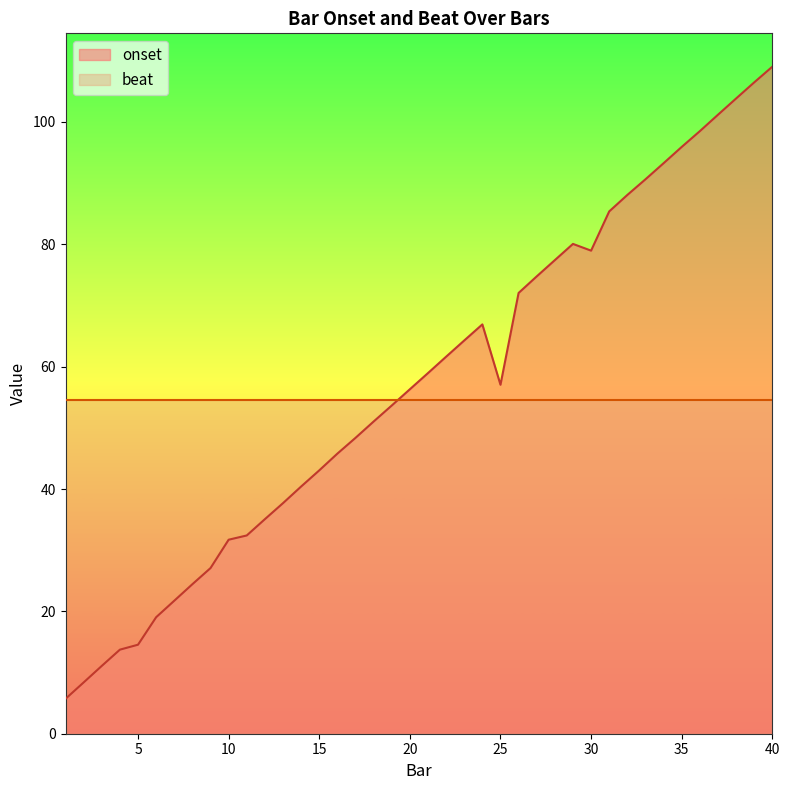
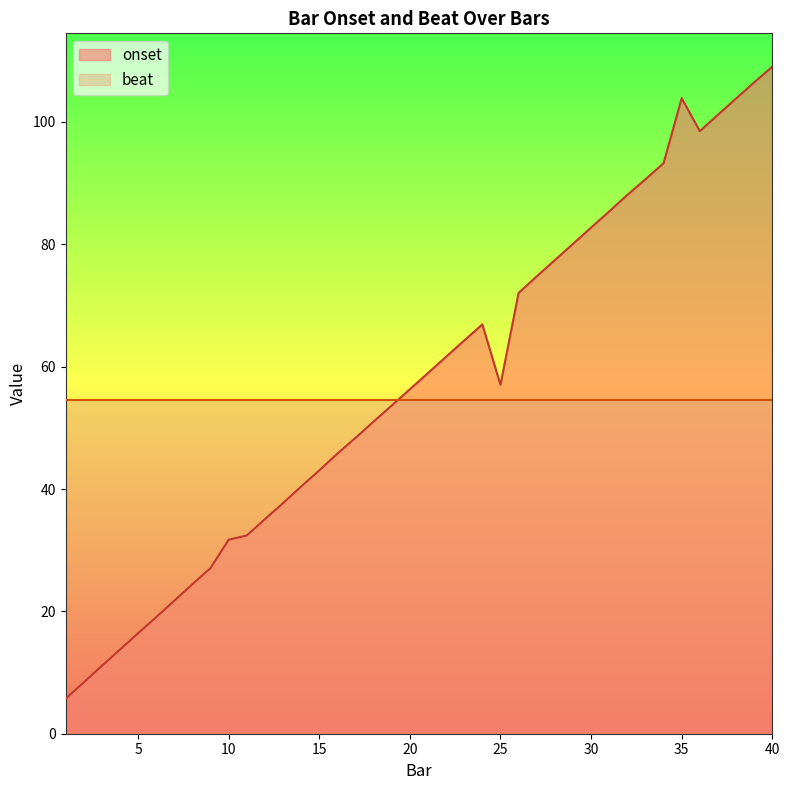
  {
    "onset": {
-     "5": 15,
+     "5": 16,
      "10": 32,
      "15": 43,
      "20": 56,
      "25": 57,
-     "30": 79,
-     "35": 96,
+     "30": 83,
+     "35": 104,
      "40": 109
    },
    "beat": {
      "5": 55,
      "10": 55,
      "15": 55,
      "20": 55,
      "25": 55,
      "30": 55,
      "35": 55,
      "40": 55
    }
  }
